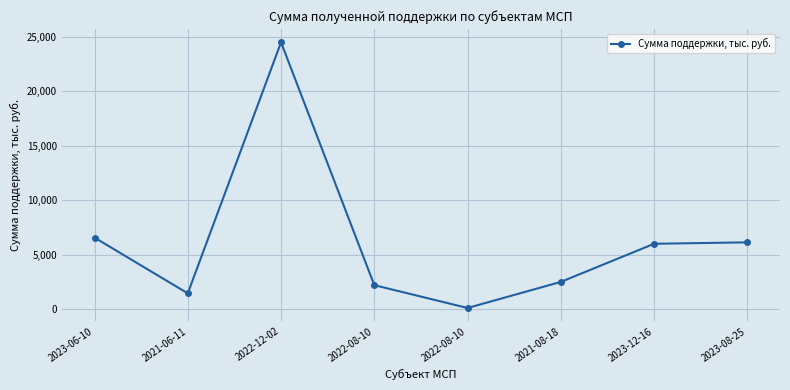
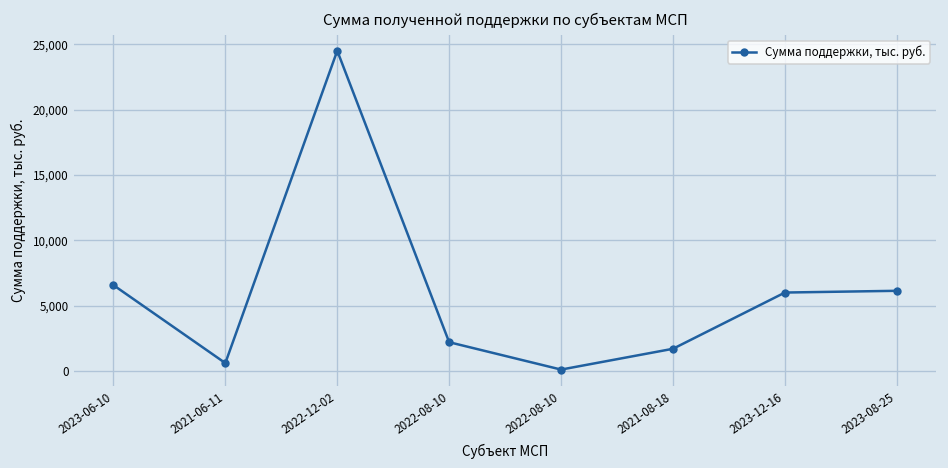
  {
    "2023-06-10": "6,600",
-   "2021-06-11": "1,500",
+   "2021-06-11": "600",
    "2022-12-02": "24,500",
-   "2021-08-18": "2,500",
+   "2021-08-18": "1,700",
    "2023-12-16": "6,000",
    "2023-08-25": "6,100"
  }
